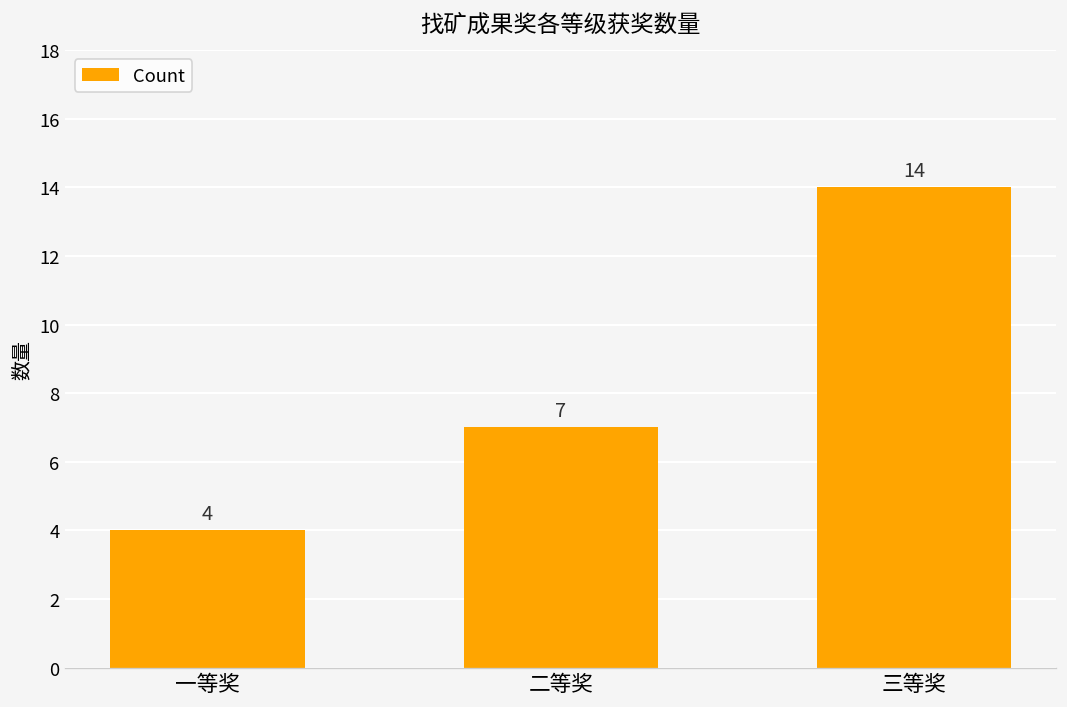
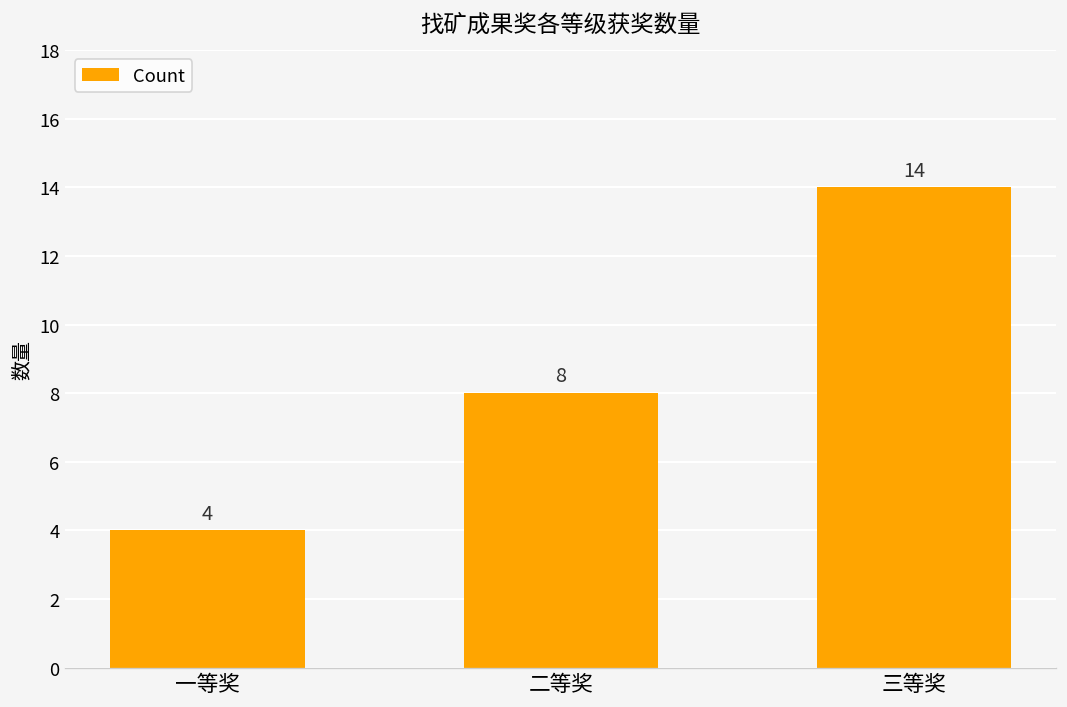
  {
    "一等奖": 4,
-   "二等奖": 7,
+   "二等奖": 8,
    "三等奖": 14
  }
